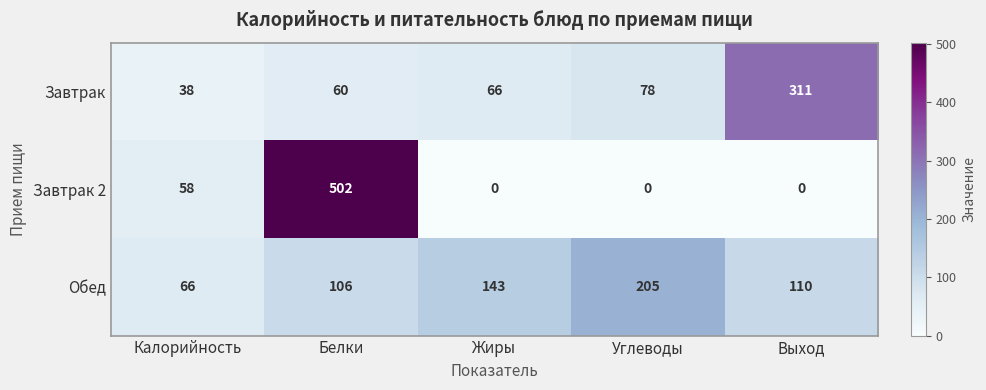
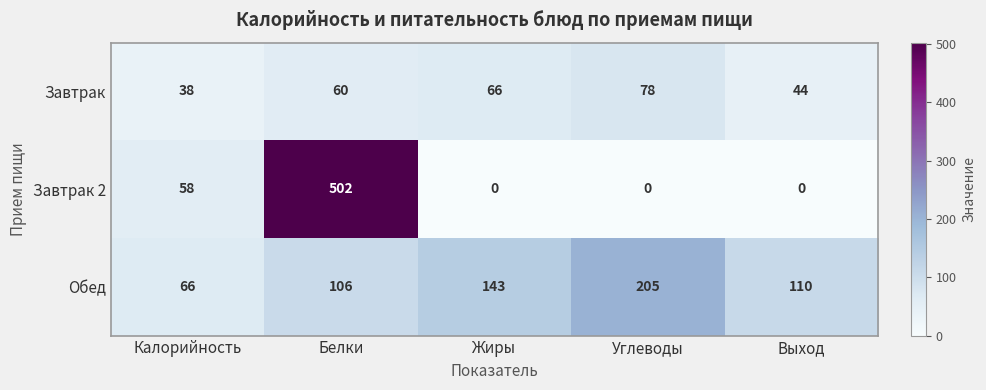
  {
    "Завтрак": {
      "Калорийность": 38,
      "Белки": 60,
      "Жиры": 66,
      "Углеводы": 78,
-     "Выход": 311
+     "Выход": 44
    },
    "Завтрак 2": {
      "Калорийность": 58,
      "Белки": 502,
      "Жиры": 0,
      "Углеводы": 0,
      "Выход": 0
    },
    "Обед": {
      "Калорийность": 66,
      "Белки": 106,
      "Жиры": 143,
      "Углеводы": 205,
      "Выход": 110
    }
  }
